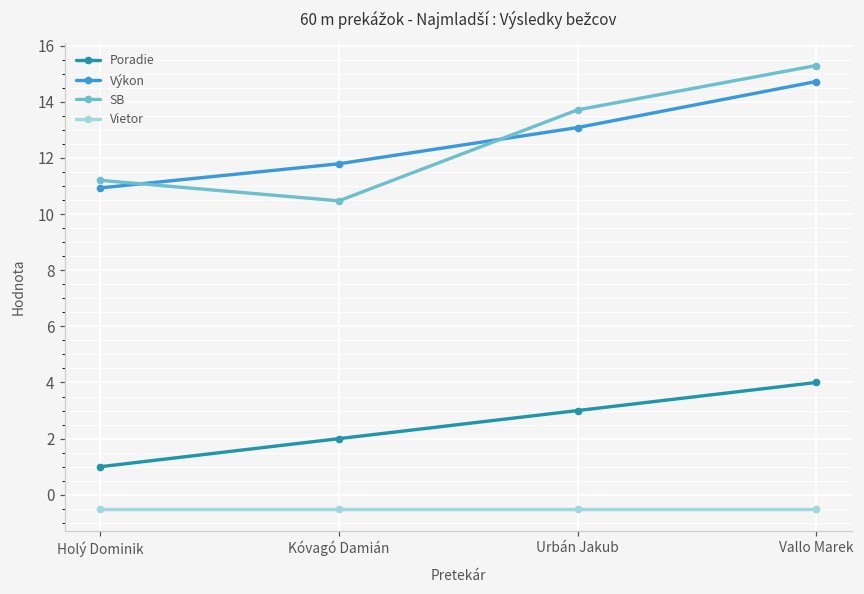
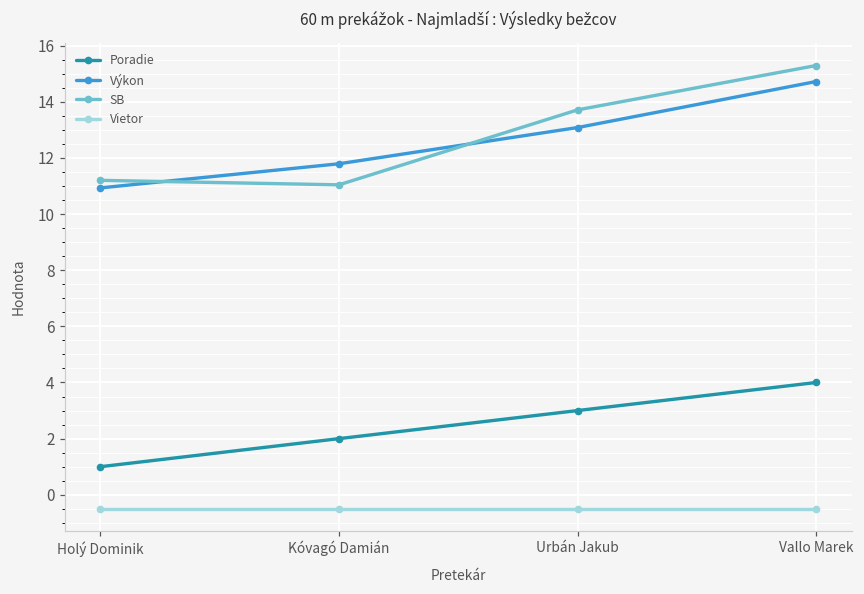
  {
    "SB": {
      "Holý Dominik": 11.2,
-     "Kóvagó Damián": 10.5,
+     "Kóvagó Damián": 11.0,
      "Urbán Jakub": 13.7,
      "Vallo Marek": 15.3
    },
    "Vietor": {
      "Holý Dominik": -0.5,
      "Kóvagó Damián": -0.5,
      "Urbán Jakub": -0.5,
      "Vallo Marek": -0.5
    }
  }
